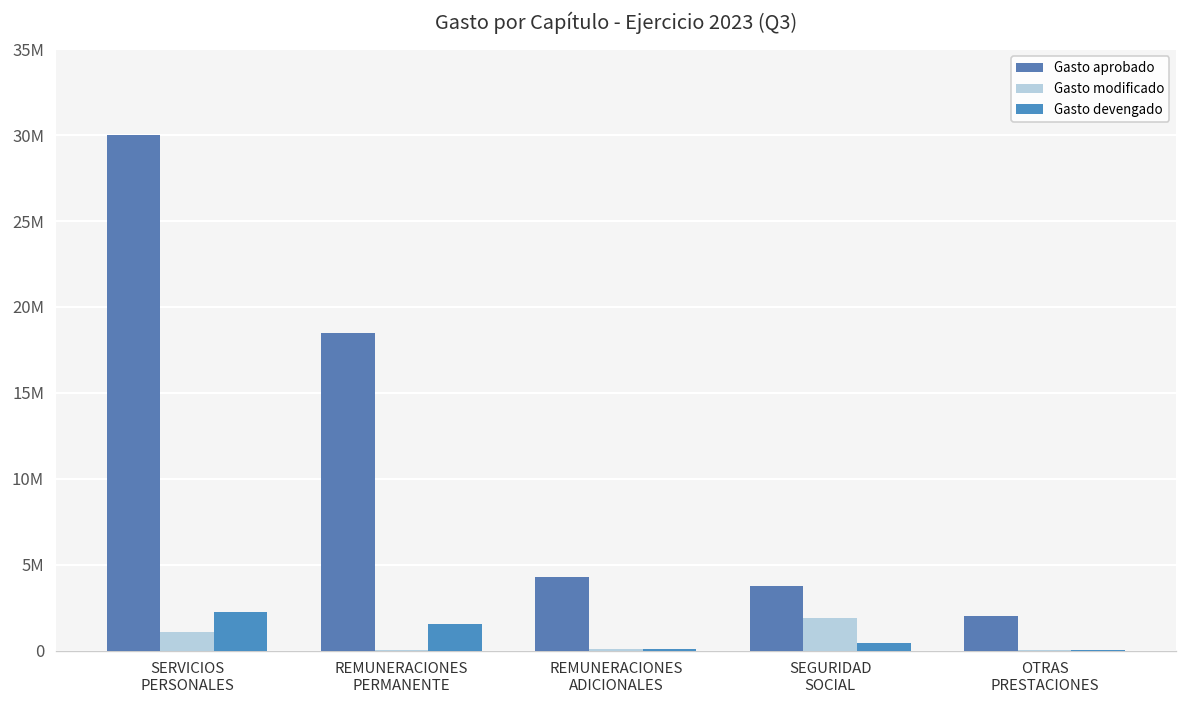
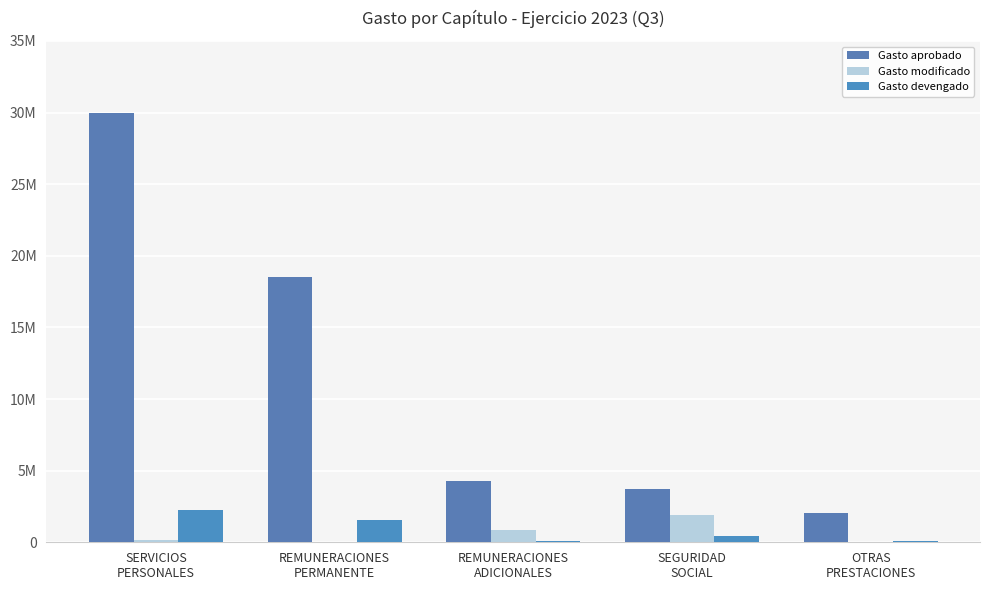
  {
    "Gasto modificado": {
-     "SERVICIOS PERSONALES": 1100000,
-     "REMUNERACIONES ADICIONALES": 100000,
+     "SERVICIOS PERSONALES": 200000,
+     "REMUNERACIONES ADICIONALES": 900000,
      "SEGURIDAD SOCIAL": 1900000
    }
  }
